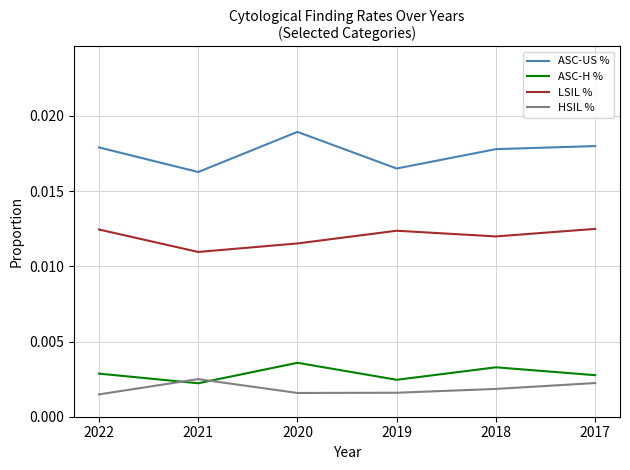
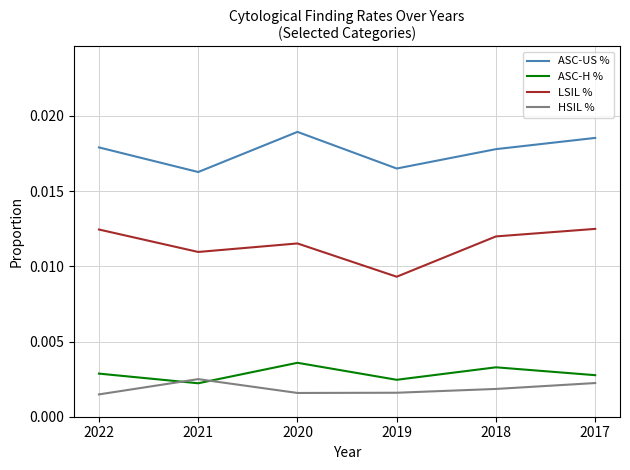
  {
    "ASC-US %": {
      "2022": 0.0179,
      "2021": 0.0163,
      "2020": 0.0189,
      "2019": 0.0165,
      "2018": 0.0178,
-     "2017": 0.0180
+     "2017": 0.0185
    },
    "ASC-H %": {
      "2022": 0.0029,
      "2021": 0.0022,
      "2020": 0.0036,
      "2019": 0.0025,
      "2018": 0.0033,
      "2017": 0.0028
    },
    "LSIL %": {
      "2022": 0.0124,
      "2021": 0.0110,
      "2020": 0.0115,
-     "2019": 0.0124,
+     "2019": 0.0093,
      "2018": 0.0120,
      "2017": 0.0125
    },
    "HSIL %": {
      "2022": 0.0015,
      "2021": 0.0025,
      "2020": 0.0016,
      "2019": 0.0016,
      "2018": 0.0018,
      "2017": 0.0022
    }
  }
